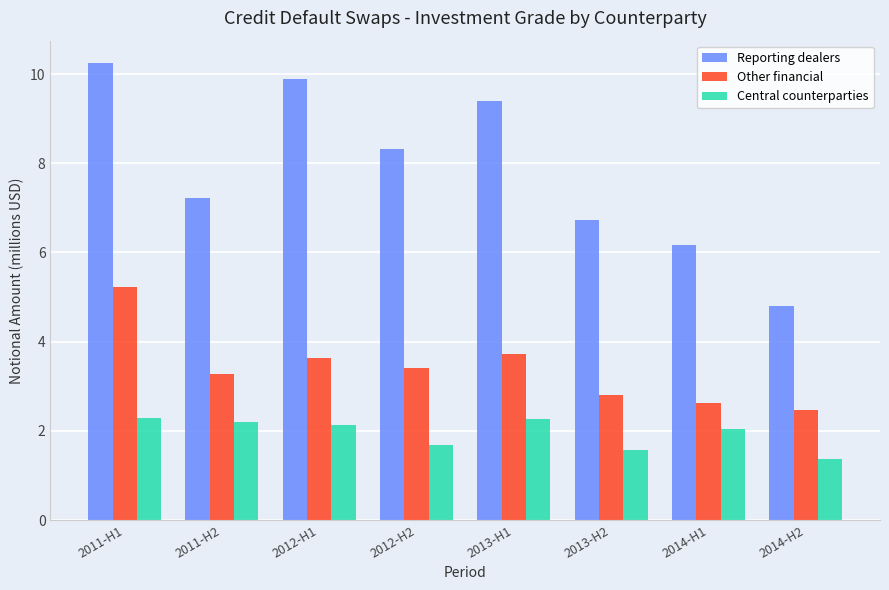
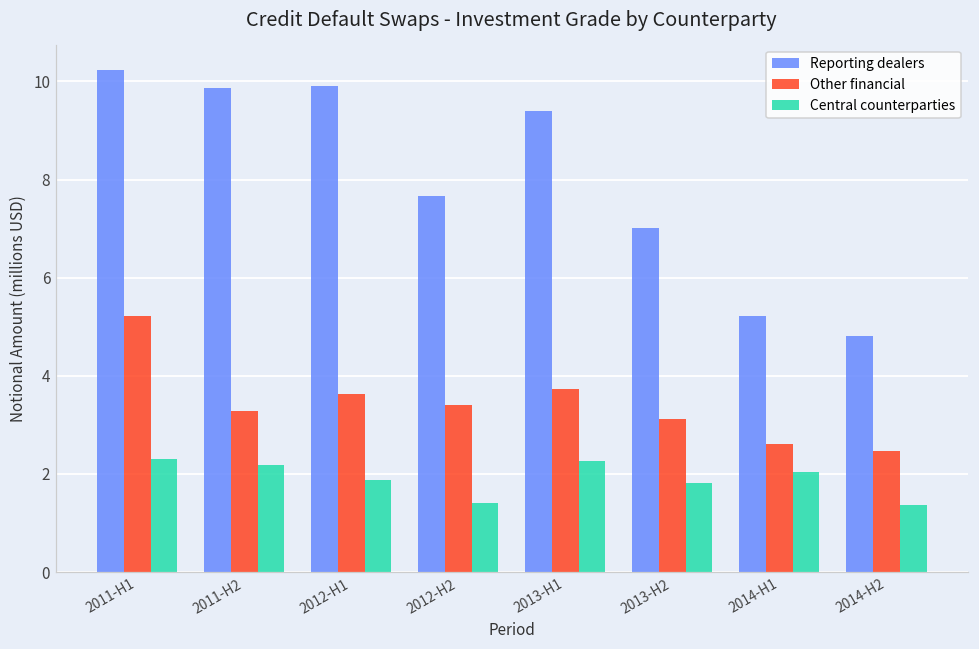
  {
    "Reporting dealers": {
      "2011-H1": 10.2,
-     "2011-H2": 7.2,
+     "2011-H2": 9.9,
      "2012-H1": 9.9,
-     "2012-H2": 8.3,
+     "2012-H2": 7.7,
      "2013-H1": 9.4,
-     "2013-H2": 6.7,
-     "2014-H1": 6.2,
+     "2013-H2": 7.0,
+     "2014-H1": 5.2,
      "2014-H2": 4.8
    },
    "Other financial": {
      "2011-H1": 5.2,
      "2011-H2": 3.3,
      "2012-H1": 3.6,
      "2012-H2": 3.4,
      "2013-H1": 3.7,
-     "2013-H2": 2.8,
+     "2013-H2": 3.1,
      "2014-H1": 2.6,
      "2014-H2": 2.5
    },
    "Central counterparties": {
      "2011-H1": 2.3,
      "2011-H2": 2.2,
-     "2012-H1": 2.1,
-     "2012-H2": 1.7,
+     "2012-H1": 1.9,
+     "2012-H2": 1.4,
      "2013-H1": 2.3,
-     "2013-H2": 1.6,
+     "2013-H2": 1.8,
      "2014-H1": 2.0,
      "2014-H2": 1.4
    }
  }
